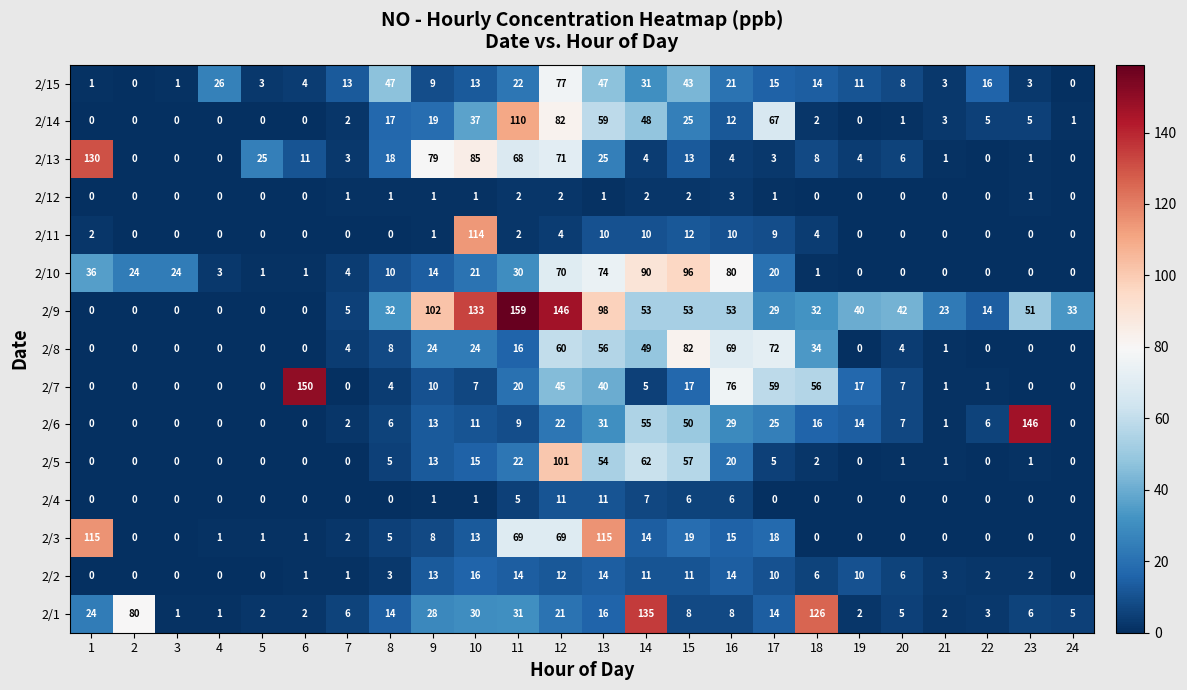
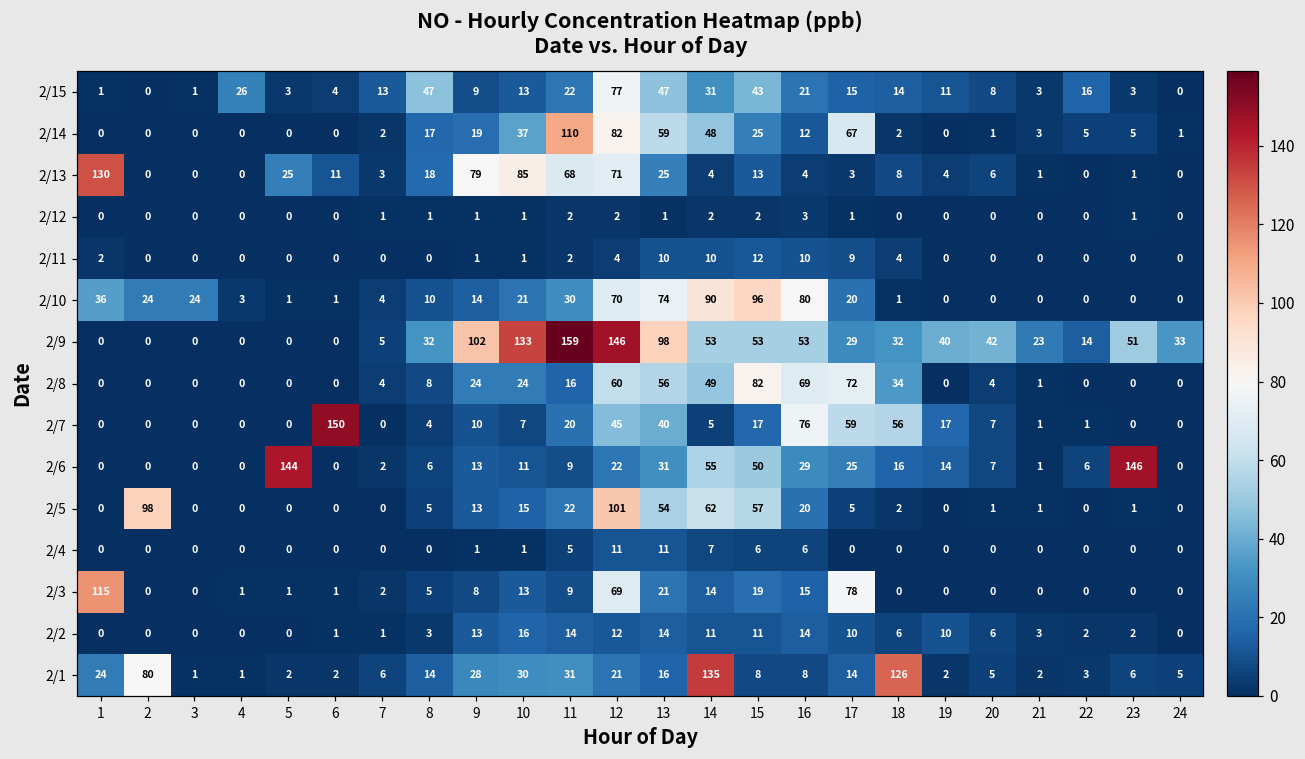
  {
    "2/11": {
      "1": 2,
      "2": 0,
      "3": 0,
      "4": 0,
      "5": 0,
      "6": 0,
      "7": 0,
      "8": 0,
      "9": 1,
-     "10": 114,
+     "10": 1,
      "11": 2,
      "12": 4,
      "13": 10,
      "14": 10,
      "15": 12,
      "16": 10,
      "17": 9,
      "18": 4,
      "19": 0,
      "20": 0,
      "21": 0,
      "22": 0,
      "23": 0,
      "24": 0
    },
    "2/6": {
      "1": 0,
      "2": 0,
      "3": 0,
      "4": 0,
-     "5": 0,
+     "5": 144,
      "6": 0,
      "7": 2,
      "8": 6,
      "9": 13,
      "10": 11,
      "11": 9,
      "12": 22,
      "13": 31,
      "14": 55,
      "15": 50,
      "16": 29,
      "17": 25,
      "18": 16,
      "19": 14,
      "20": 7,
      "21": 1,
      "22": 6,
      "23": 146,
      "24": 0
    },
    "2/5": {
      "1": 0,
-     "2": 0,
+     "2": 98,
      "3": 0,
      "4": 0,
      "5": 0,
      "6": 0,
      "7": 0,
      "8": 5,
      "9": 13,
      "10": 15,
      "11": 22,
      "12": 101,
      "13": 54,
      "14": 62,
      "15": 57,
      "16": 20,
      "17": 5,
      "18": 2,
      "19": 0,
      "20": 1,
      "21": 1,
      "22": 0,
      "23": 1,
      "24": 0
    },
    "2/3": {
      "1": 115,
      "2": 0,
      "3": 0,
      "4": 1,
      "5": 1,
      "6": 1,
      "7": 2,
      "8": 5,
      "9": 8,
      "10": 13,
-     "11": 69,
+     "11": 9,
      "12": 69,
-     "13": 115,
+     "13": 21,
      "14": 14,
      "15": 19,
      "16": 15,
-     "17": 18,
+     "17": 78,
      "18": 0,
      "19": 0,
      "20": 0,
      "21": 0,
      "22": 0,
      "23": 0,
      "24": 0
    }
  }
